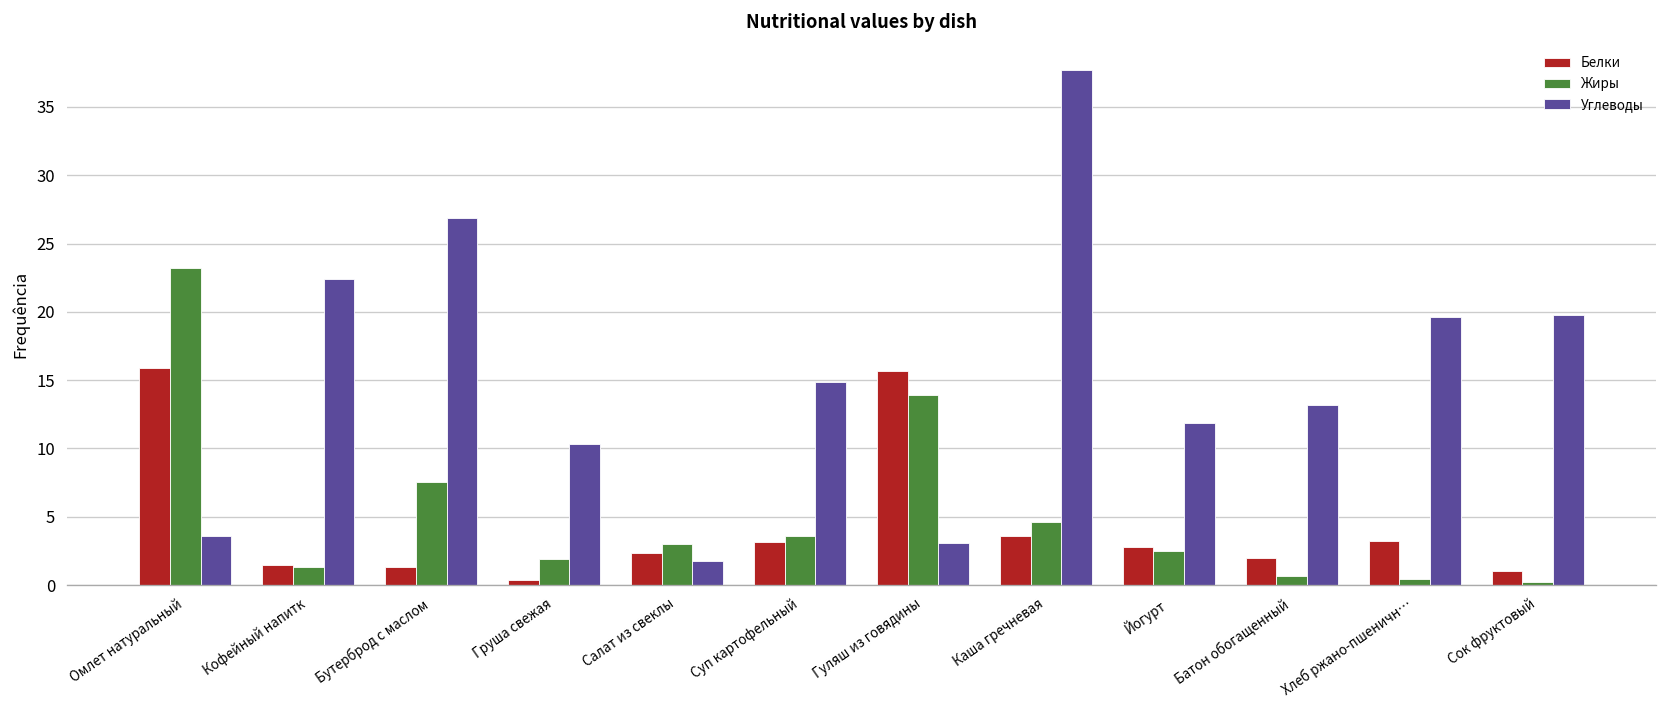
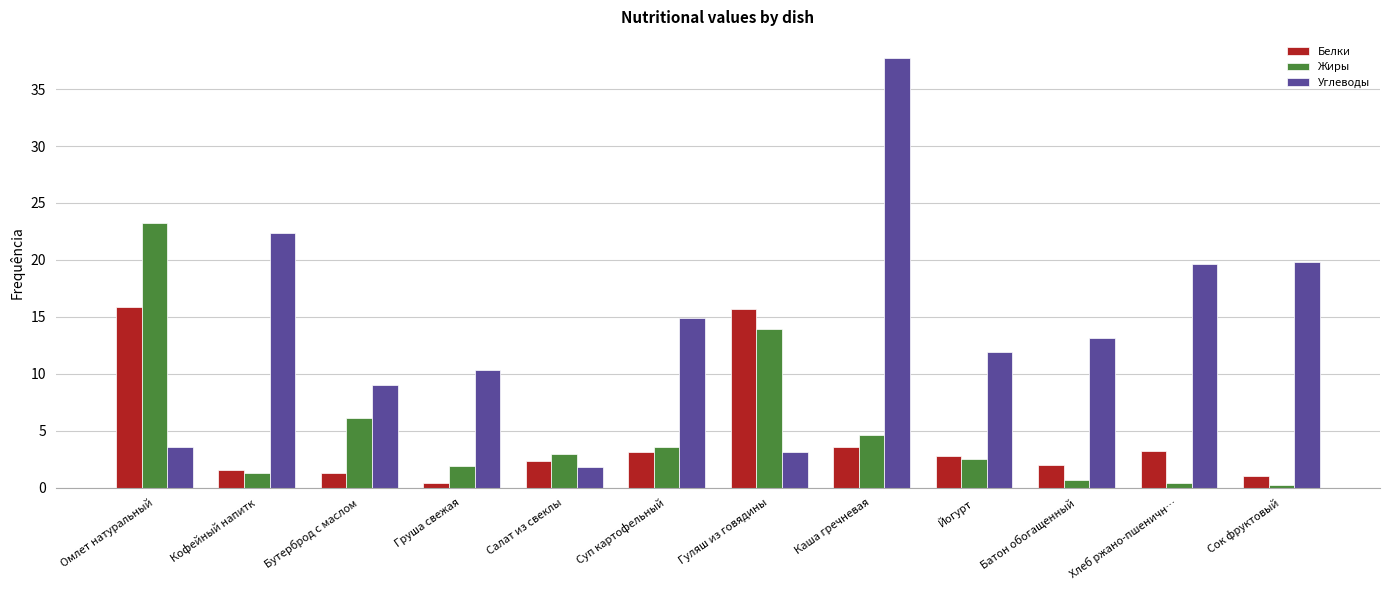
  {
    "Белки": {
      "Омлет натуральный": 15.9,
      "Кофейный напитк": 1.5,
      "Бутерброд с маслом": 1.3,
      "Груша свежая": 0.4,
      "Салат из свеклы": 2.4,
      "Суп картофельный": 3.1,
      "Гуляш из говядины": 15.7,
      "Каша гречневая": 3.6,
      "Йогурт": 2.8,
      "Батон обогащенный": 2.0,
      "Хлеб ржано-пшеничн…": 3.2,
      "Сок фруктовый": 1.0
    },
    "Жиры": {
      "Омлет натуральный": 23.2,
      "Кофейный напитк": 1.3,
-     "Бутерброд с маслом": 7.5,
+     "Бутерброд с маслом": 6.1,
      "Груша свежая": 1.9,
      "Салат из свеклы": 3.0,
      "Суп картофельный": 3.6,
      "Гуляш из говядины": 13.9,
      "Каша гречневая": 4.6,
      "Йогурт": 2.5,
      "Батон обогащенный": 0.7,
      "Хлеб ржано-пшеничн…": 0.4
    },
    "Углеводы": {
      "Омлет натуральный": 3.6,
      "Кофейный напитк": 22.4,
-     "Бутерброд с маслом": 26.9,
+     "Бутерброд с маслом": 9.0,
      "Груша свежая": 10.3,
      "Салат из свеклы": 1.8,
      "Суп картофельный": 14.9,
      "Гуляш из говядины": 3.1,
      "Каша гречневая": 37.7,
      "Йогурт": 11.9,
      "Батон обогащенный": 13.2,
      "Хлеб ржано-пшеничн…": 19.6,
      "Сок фруктовый": 19.8
    }
  }
